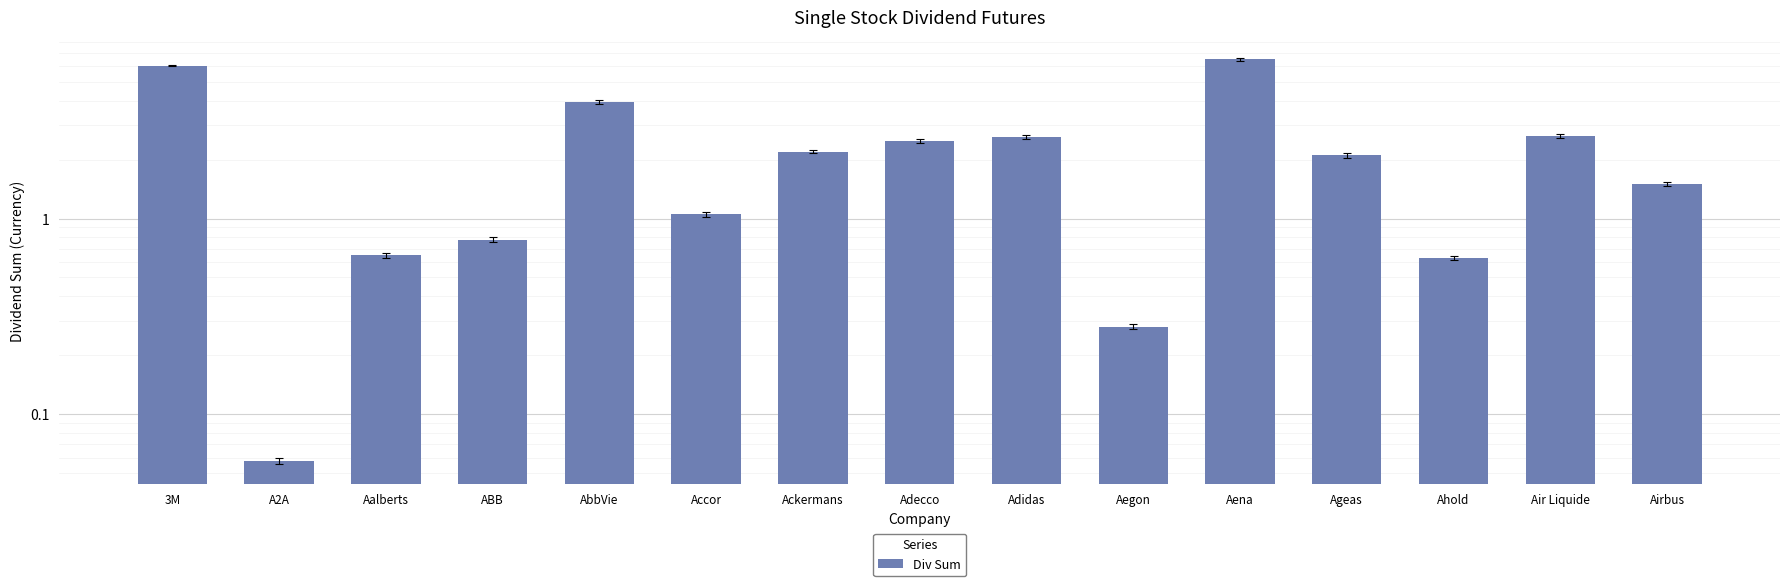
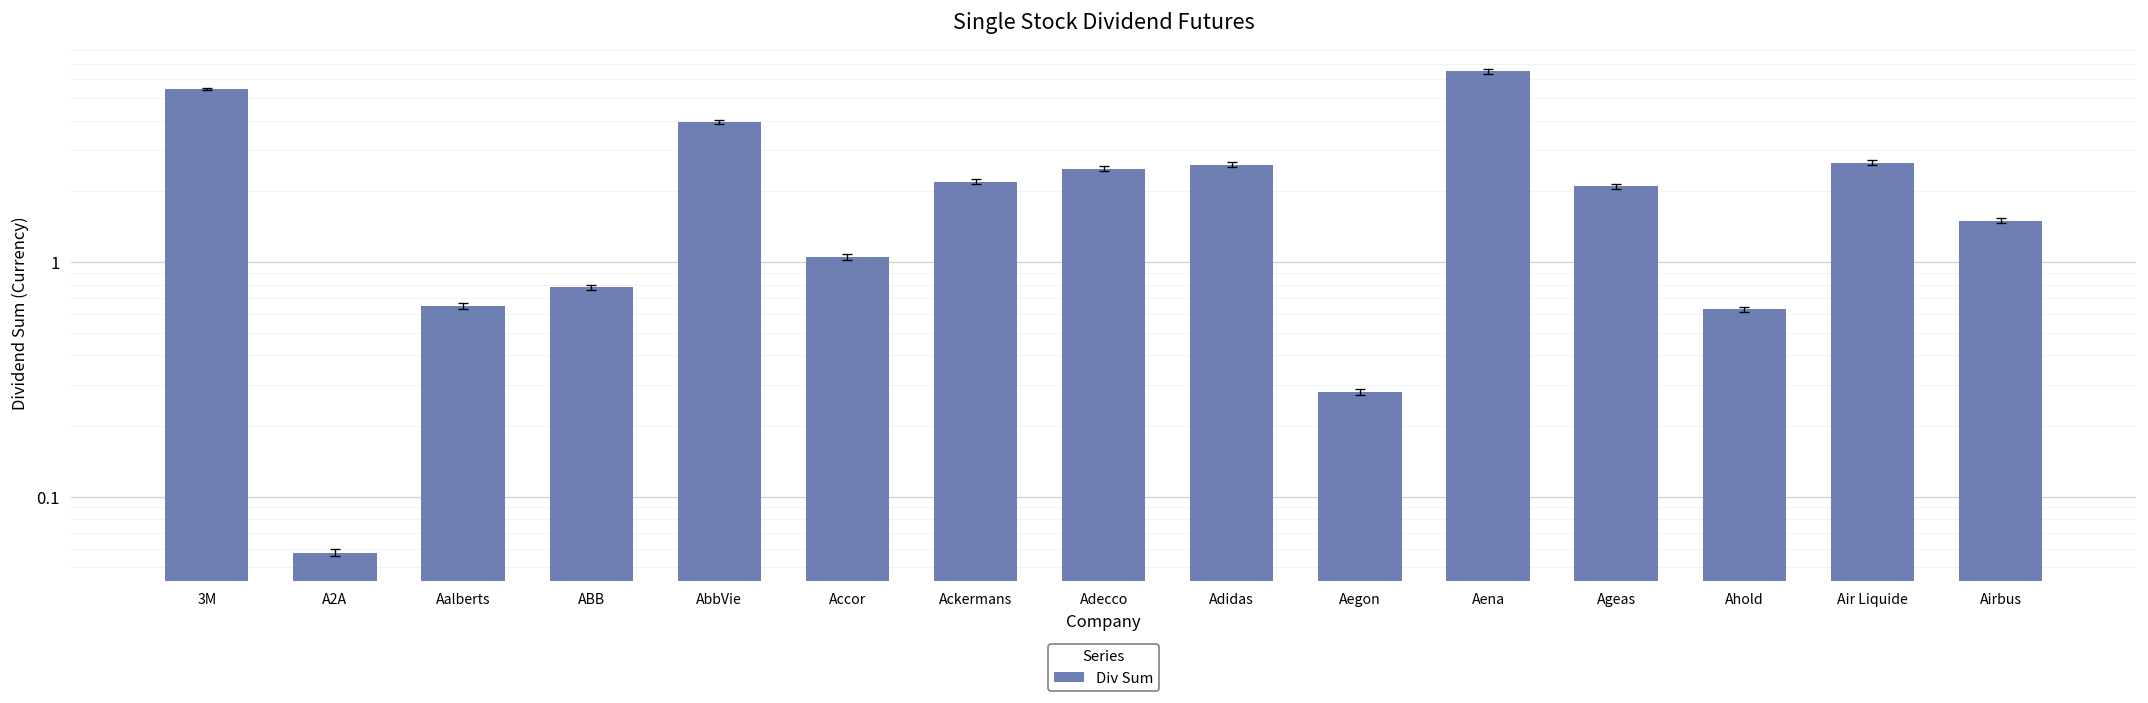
  {
    "Div Sum": {
-     "3M": 6.1,
+     "3M": 5.4,
      "A2A": 0.058,
      "Aalberts": 0.65,
      "ABB": 0.8,
      "AbbVie": 4.0,
      "Accor": 1.1,
      "Ackermans": 2.2,
      "Adecco": 2.5,
      "Adidas": 2.6,
      "Aegon": 0.28,
      "Aena": 6.5,
      "Ageas": 2.1,
      "Ahold": 0.63,
      "Air Liquide": 2.7,
      "Airbus": 1.5
    }
  }
